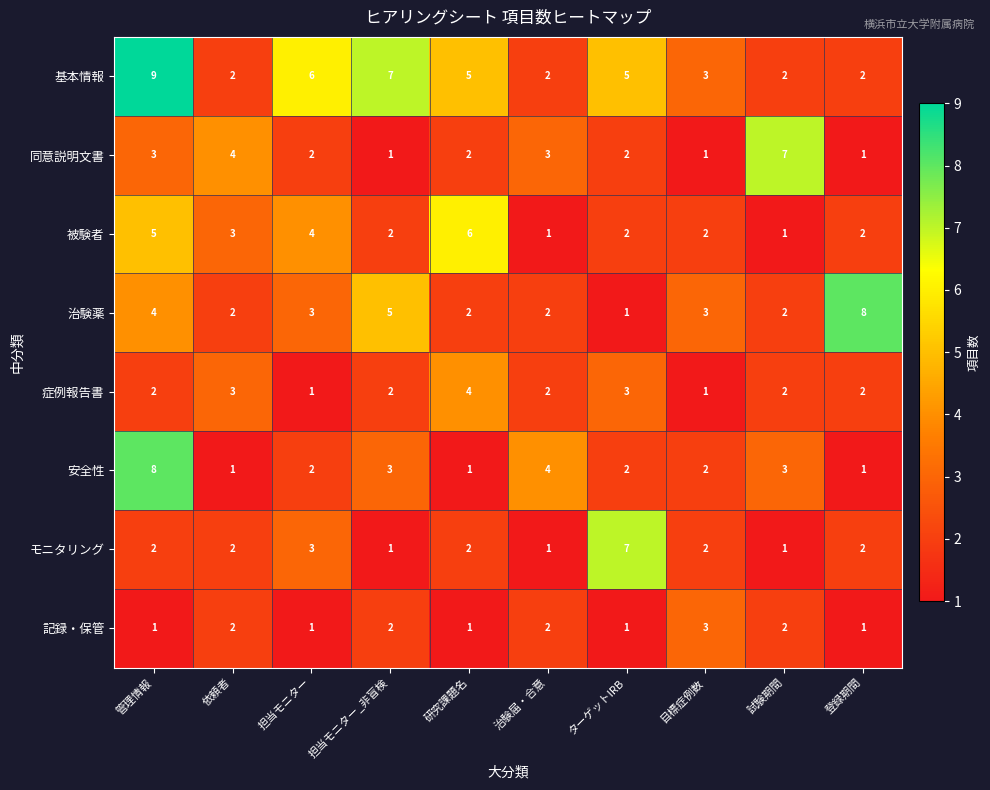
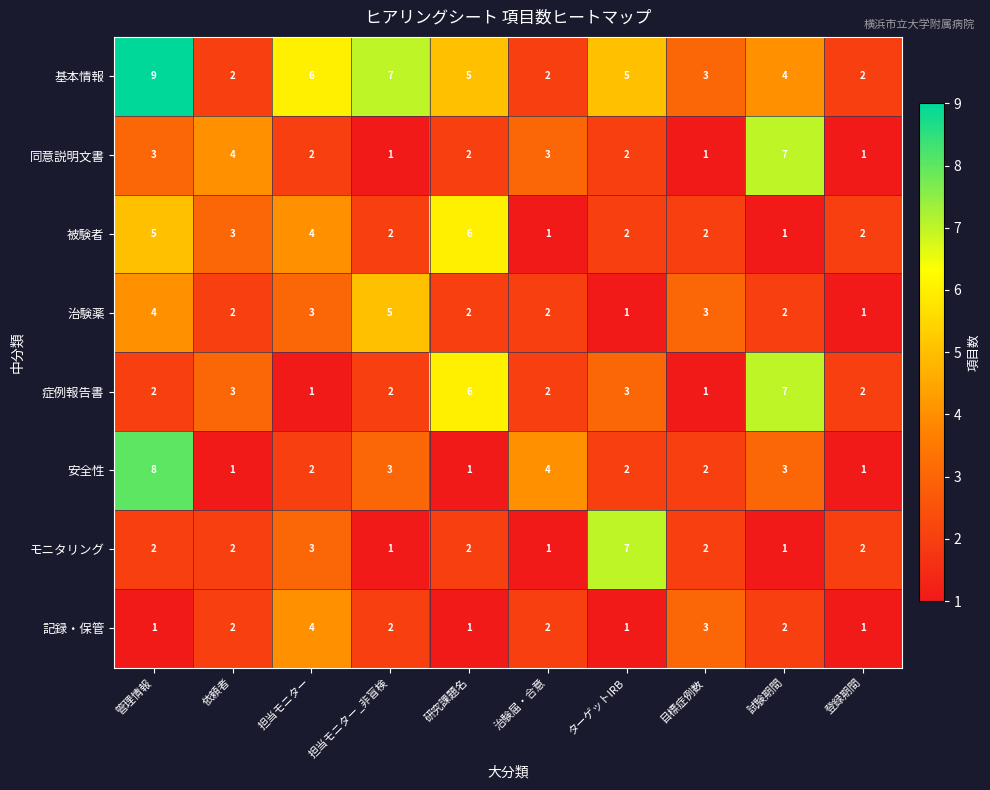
  {
    "基本情報": {
      "管理情報": 9,
      "依頼者": 2,
      "担当モニター": 6,
      "担当モニター_非盲検": 7,
      "研究課題名": 5,
      "治験届・合意": 2,
      "ターゲットIRB": 5,
      "目標症例数": 3,
-     "試験期間": 2,
+     "試験期間": 4,
      "登録期間": 2
    },
    "同意説明文書": {
      "管理情報": 3,
      "依頼者": 4,
      "担当モニター": 2,
      "担当モニター_非盲検": 1,
      "研究課題名": 2,
      "治験届・合意": 3,
      "ターゲットIRB": 2,
      "目標症例数": 1,
      "試験期間": 7,
      "登録期間": 1
    },
    "被験者": {
      "管理情報": 5,
      "依頼者": 3,
      "担当モニター": 4,
      "担当モニター_非盲検": 2,
      "研究課題名": 6,
      "治験届・合意": 1,
      "ターゲットIRB": 2,
      "目標症例数": 2,
      "試験期間": 1,
      "登録期間": 2
    },
    "治験薬": {
      "管理情報": 4,
      "依頼者": 2,
      "担当モニター": 3,
      "担当モニター_非盲検": 5,
      "研究課題名": 2,
      "治験届・合意": 2,
      "ターゲットIRB": 1,
      "目標症例数": 3,
      "試験期間": 2,
-     "登録期間": 8
+     "登録期間": 1
    },
    "症例報告書": {
      "管理情報": 2,
      "依頼者": 3,
      "担当モニター": 1,
      "担当モニター_非盲検": 2,
-     "研究課題名": 4,
+     "研究課題名": 6,
      "治験届・合意": 2,
      "ターゲットIRB": 3,
      "目標症例数": 1,
-     "試験期間": 2,
+     "試験期間": 7,
      "登録期間": 2
    },
    "安全性": {
      "管理情報": 8,
      "依頼者": 1,
      "担当モニター": 2,
      "担当モニター_非盲検": 3,
      "研究課題名": 1,
      "治験届・合意": 4,
      "ターゲットIRB": 2,
      "目標症例数": 2,
      "試験期間": 3,
      "登録期間": 1
    },
    "モニタリング": {
      "管理情報": 2,
      "依頼者": 2,
      "担当モニター": 3,
      "担当モニター_非盲検": 1,
      "研究課題名": 2,
      "治験届・合意": 1,
      "ターゲットIRB": 7,
      "目標症例数": 2,
      "試験期間": 1,
      "登録期間": 2
    },
    "記録・保管": {
      "管理情報": 1,
      "依頼者": 2,
-     "担当モニター": 1,
+     "担当モニター": 4,
      "担当モニター_非盲検": 2,
      "研究課題名": 1,
      "治験届・合意": 2,
      "ターゲットIRB": 1,
      "目標症例数": 3,
      "試験期間": 2,
      "登録期間": 1
    }
  }
